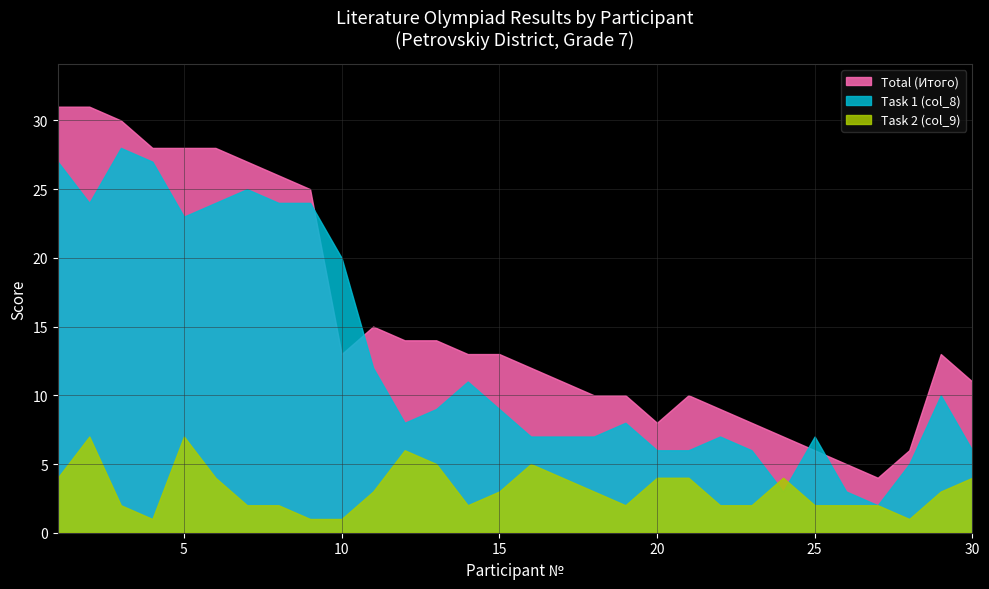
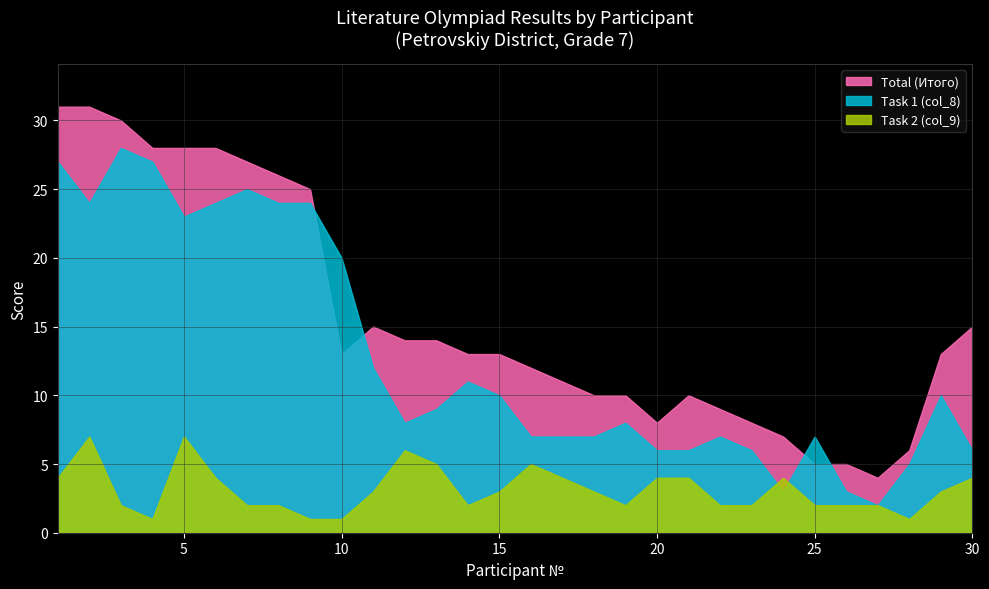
  {
    "Total (Итого)": {
      "5": 28,
      "10": 13,
      "15": 13,
      "20": 8,
-     "25": 6,
-     "30": 11
+     "25": 5,
+     "30": 15
    },
    "Task 1 (col_8)": {
      "5": 23,
      "10": 20,
-     "15": 9,
+     "15": 10,
      "20": 6,
      "25": 7,
      "30": 6
    },
    "Task 2 (col_9)": {
      "5": 7,
      "10": 1,
      "15": 3,
      "20": 4,
      "25": 2,
      "30": 4
    }
  }
